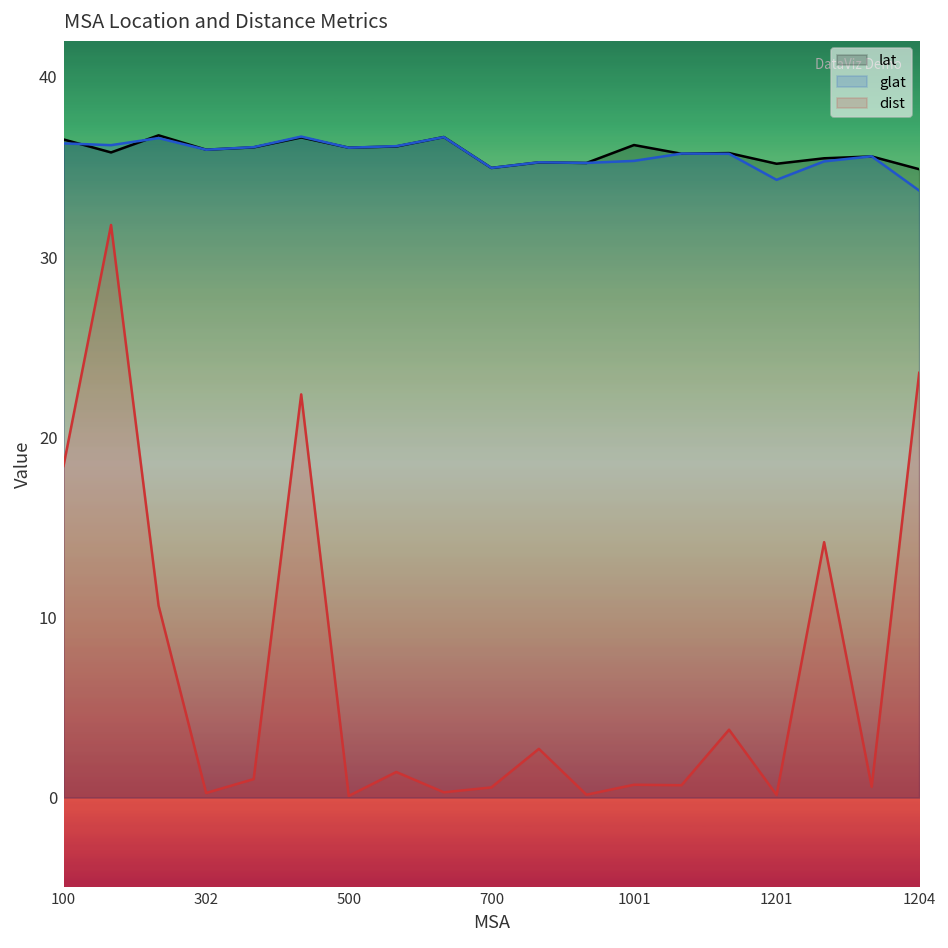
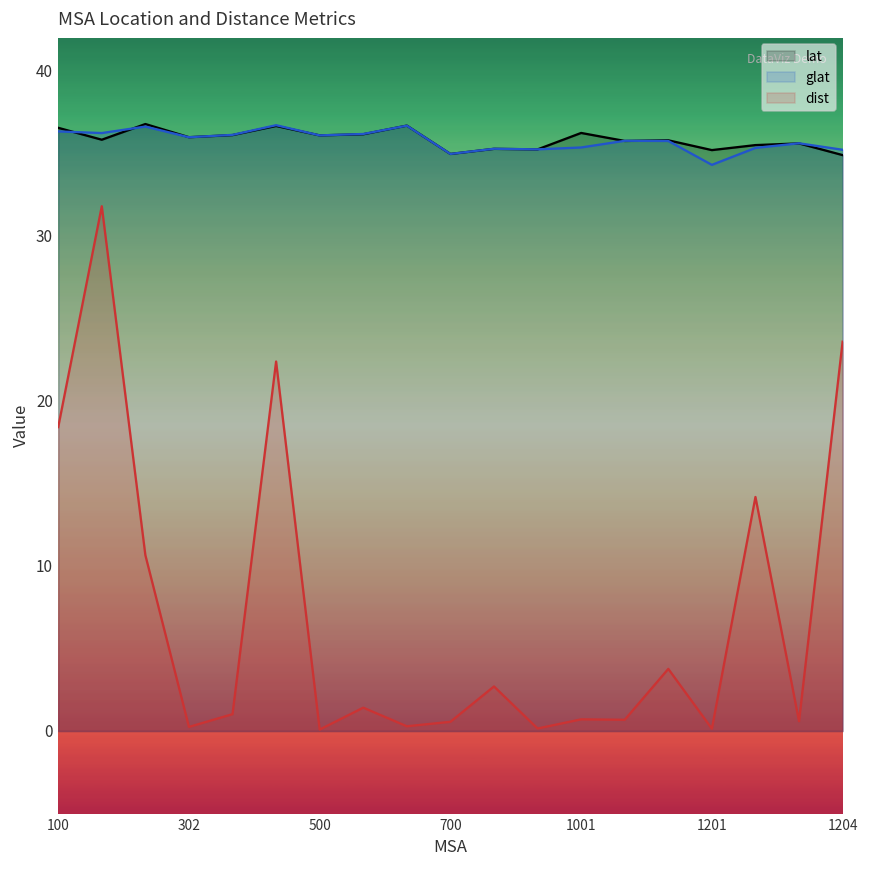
  {
    "glat": {
      "100": 36.3,
      "1001": 35.3,
      "1201": 34.3,
-     "1204": 33.7
+     "1204": 35.2
    }
  }
